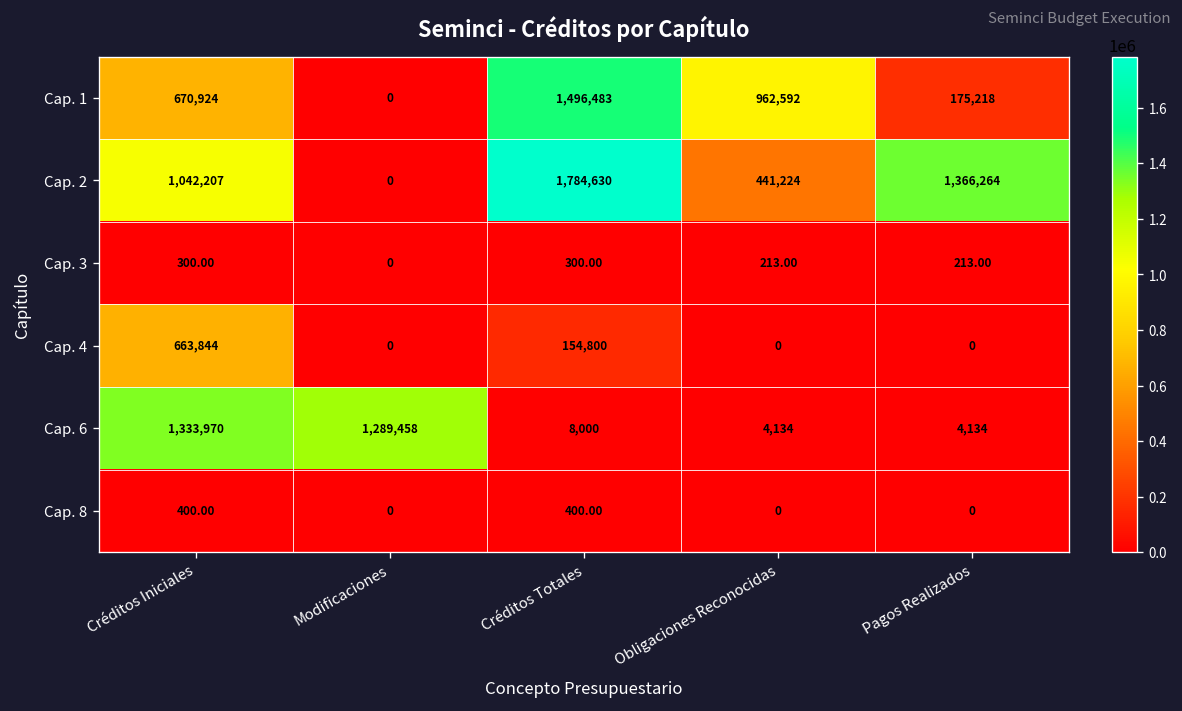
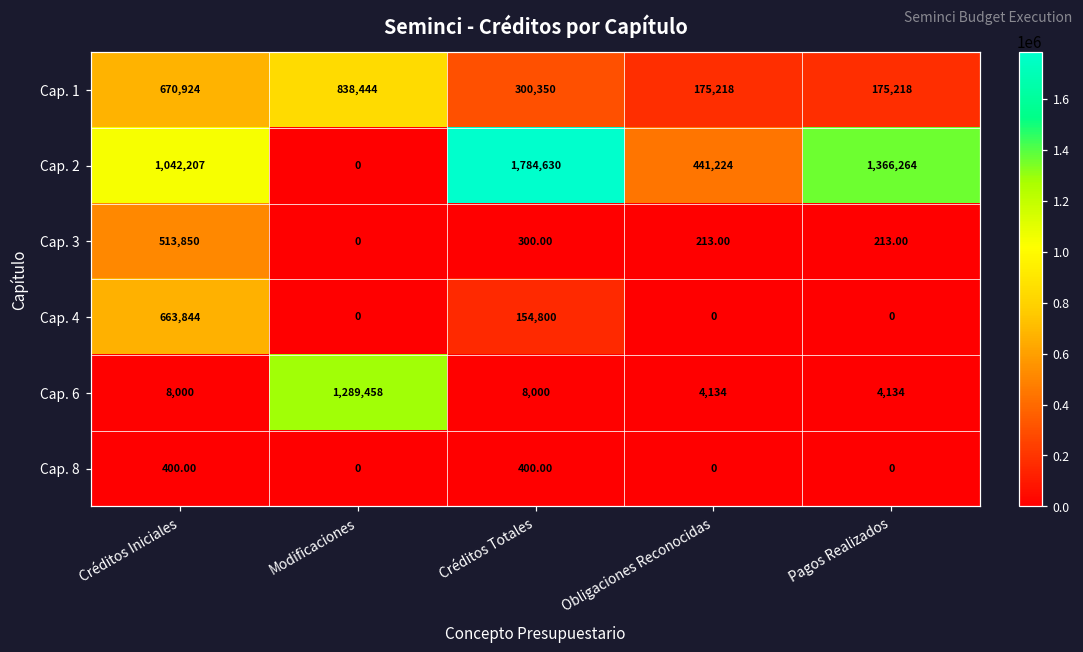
  {
    "Cap. 1": {
      "Créditos Iniciales": "670,924",
-     "Modificaciones": "0",
-     "Créditos Totales": "1,496,483",
-     "Obligaciones Reconocidas": "962,592",
+     "Modificaciones": "838,444",
+     "Créditos Totales": "300,350",
+     "Obligaciones Reconocidas": "175,218",
      "Pagos Realizados": "175,218"
    },
    "Cap. 2": {
      "Créditos Iniciales": "1,042,207",
      "Modificaciones": "0",
      "Créditos Totales": "1,784,630",
      "Obligaciones Reconocidas": "441,224",
      "Pagos Realizados": "1,366,264"
    },
    "Cap. 3": {
-     "Créditos Iniciales": "300.00",
+     "Créditos Iniciales": "513,850",
      "Modificaciones": "0",
      "Créditos Totales": "300.00",
      "Obligaciones Reconocidas": "213.00",
      "Pagos Realizados": "213.00"
    },
    "Cap. 4": {
      "Créditos Iniciales": "663,844",
      "Modificaciones": "0",
      "Créditos Totales": "154,800",
      "Obligaciones Reconocidas": "0",
      "Pagos Realizados": "0"
    },
    "Cap. 6": {
-     "Créditos Iniciales": "1,333,970",
+     "Créditos Iniciales": "8,000",
      "Modificaciones": "1,289,458",
      "Créditos Totales": "8,000",
      "Obligaciones Reconocidas": "4,134",
      "Pagos Realizados": "4,134"
    },
    "Cap. 8": {
      "Créditos Iniciales": "400.00",
      "Modificaciones": "0",
      "Créditos Totales": "400.00",
      "Obligaciones Reconocidas": "0",
      "Pagos Realizados": "0"
    }
  }
